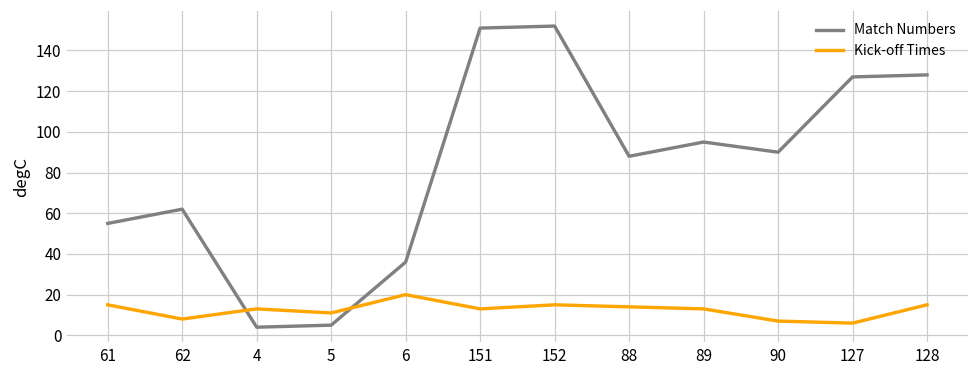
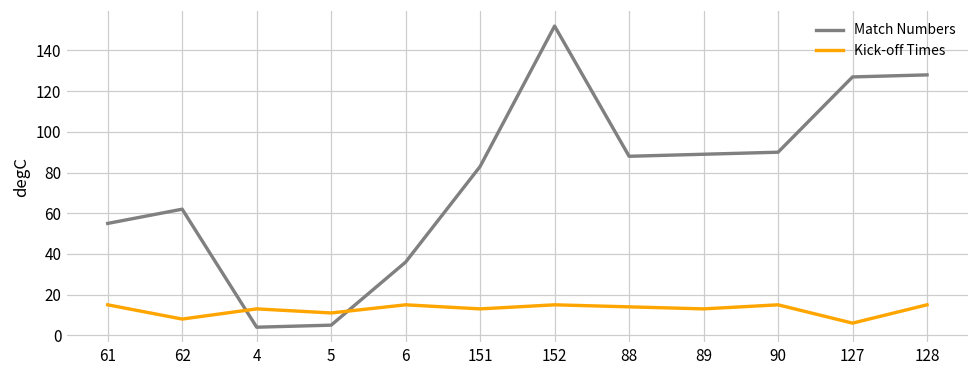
  {
    "Match Numbers": {
      "61": 55,
      "62": 62,
      "4": 4,
      "5": 5,
      "6": 36,
-     "151": 151,
+     "151": 83,
      "152": 152,
      "88": 88,
-     "89": 95,
+     "89": 89,
      "90": 90,
      "127": 127,
      "128": 128
    },
    "Kick-off Times": {
      "61": 15,
      "62": 8,
      "4": 13,
      "5": 11,
-     "6": 20,
+     "6": 15,
      "151": 13,
      "152": 15,
      "88": 14,
      "89": 13,
-     "90": 7,
+     "90": 15,
      "127": 6,
      "128": 15
    }
  }
